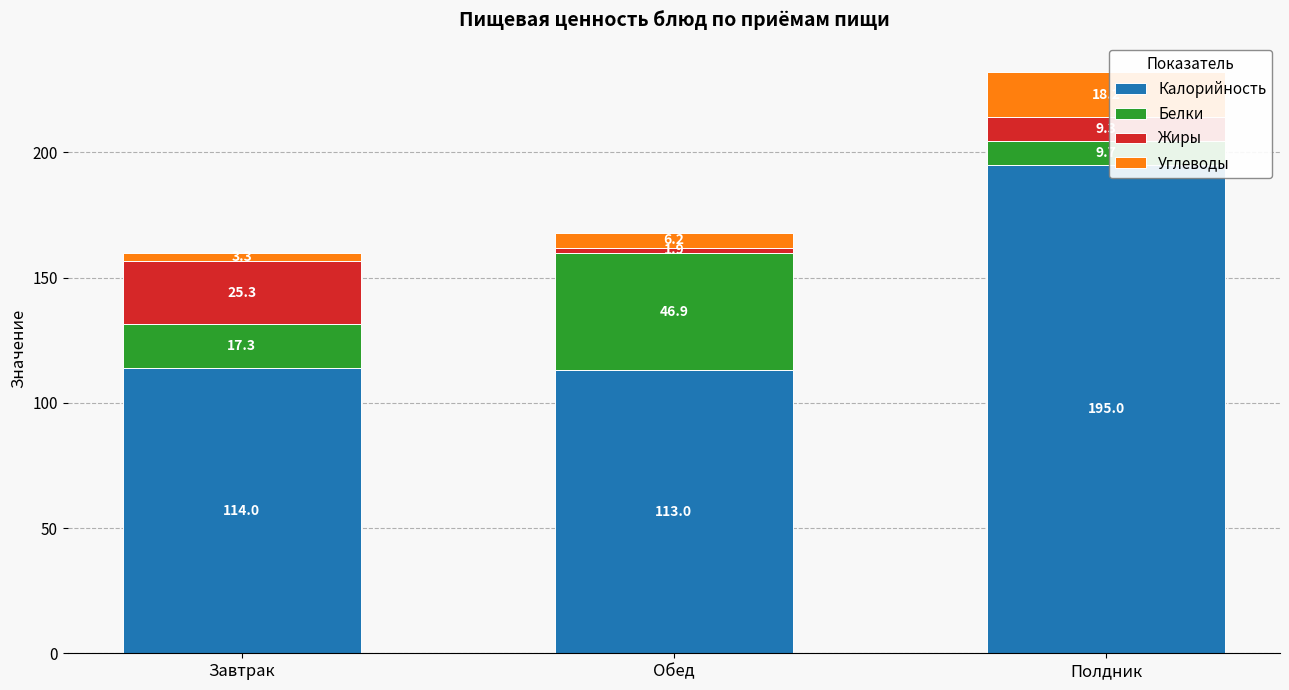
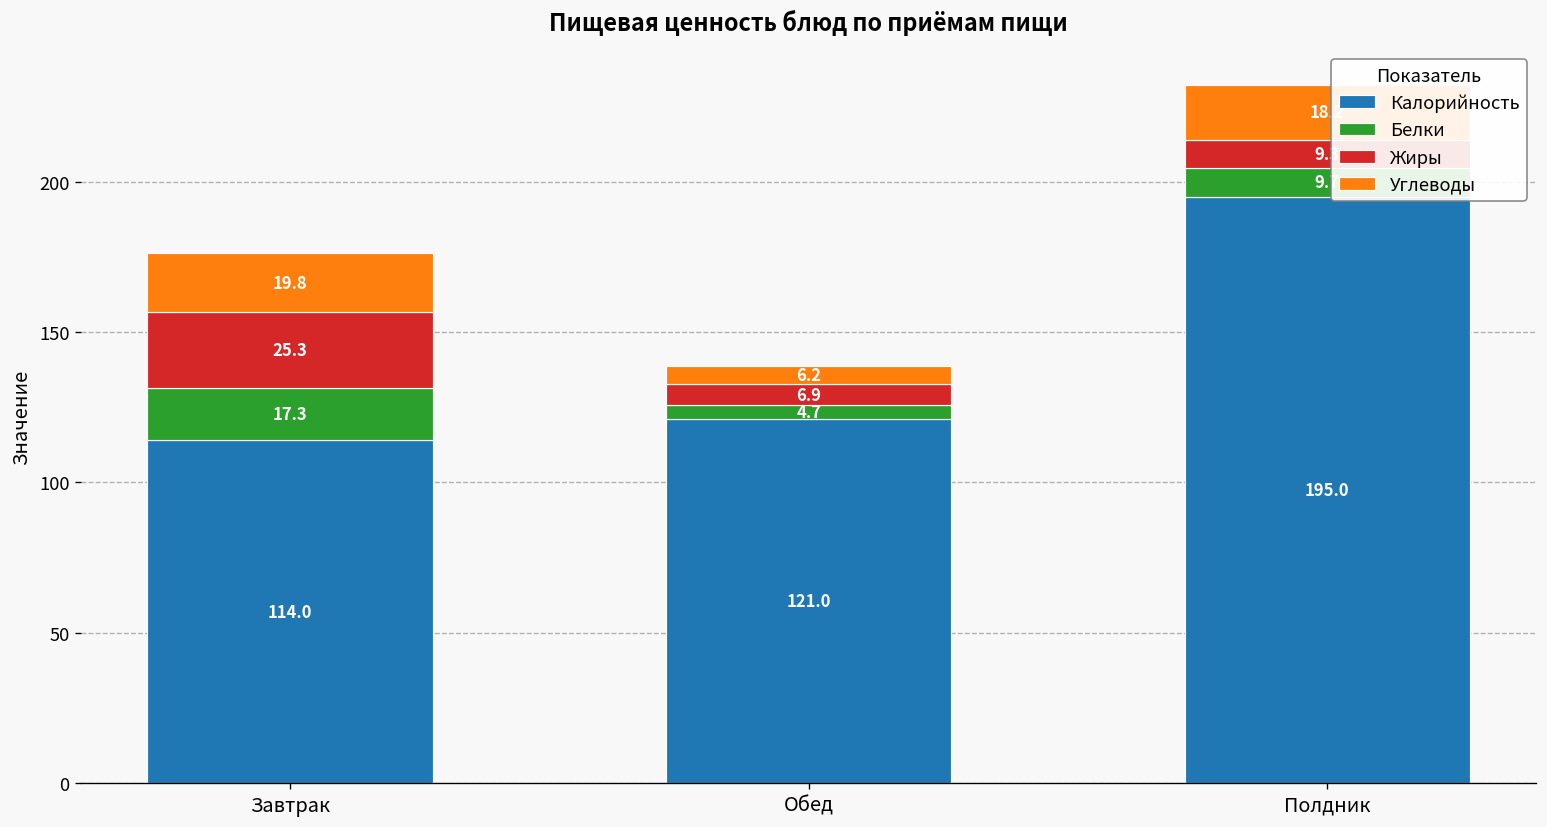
  {
    "Калорийность": {
      "Завтрак": 114.0,
-     "Обед": 113.0,
+     "Обед": 121.0,
      "Полдник": 195.0
    },
    "Белки": {
      "Завтрак": 17.3,
-     "Обед": 46.9
+     "Обед": 4.7
    },
    "Жиры": {
      "Завтрак": 25.3,
-     "Обед": 1.9
+     "Обед": 6.9
    },
    "Углеводы": {
-     "Завтрак": 3.3
+     "Завтрак": 19.8
    }
  }
